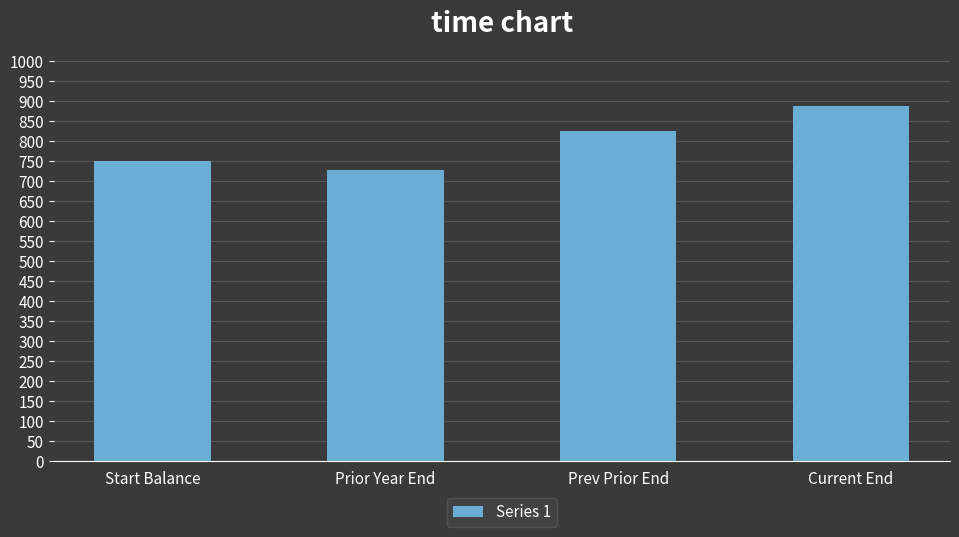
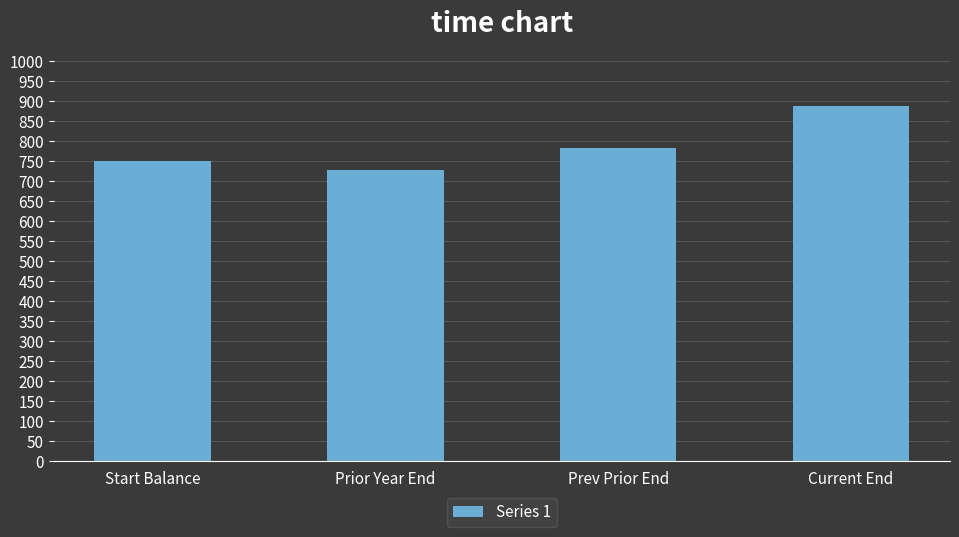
  {
    "Start Balance": 750,
    "Prior Year End": 730,
-   "Prev Prior End": 830,
+   "Prev Prior End": 780,
    "Current End": 890
  }
